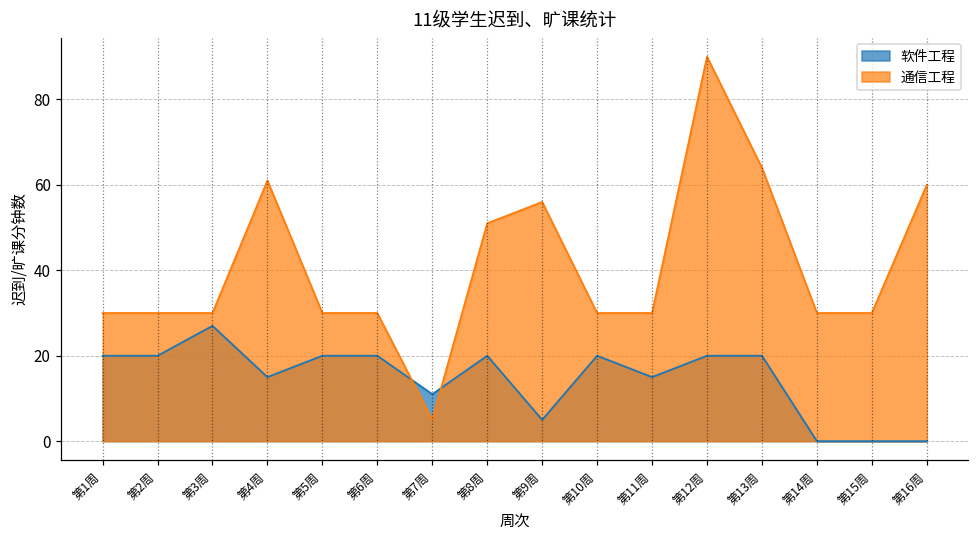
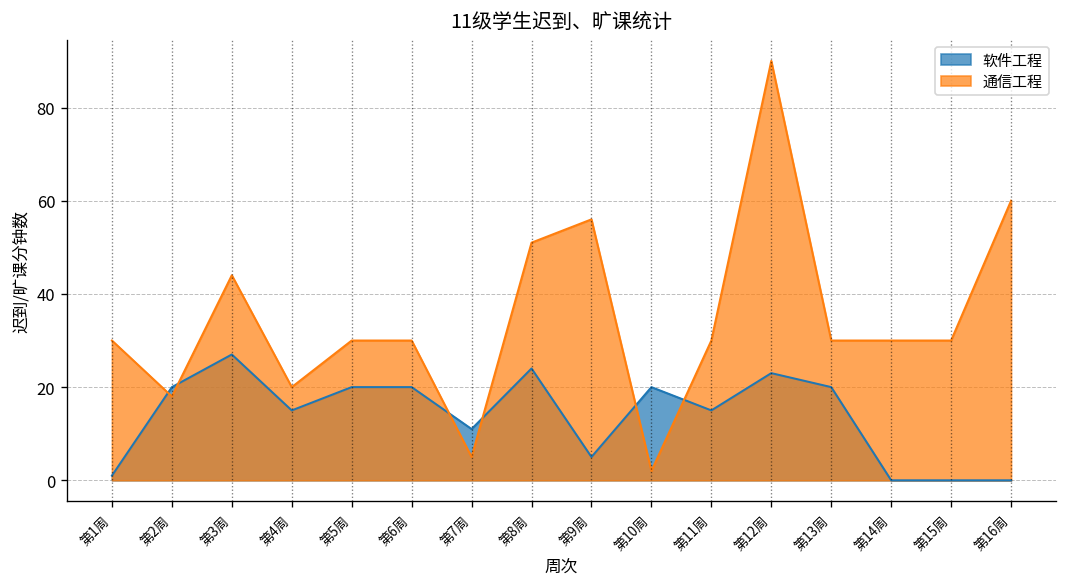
  {
    "软件工程": {
-     "第1周": 20,
+     "第1周": 1,
      "第2周": 20,
      "第3周": 27,
      "第4周": 15,
      "第5周": 20,
      "第6周": 20,
      "第7周": 11,
-     "第8周": 20,
+     "第8周": 24,
      "第9周": 5,
      "第10周": 20,
      "第11周": 15,
-     "第12周": 20,
+     "第12周": 23,
      "第13周": 20,
      "第14周": 0,
      "第15周": 0,
      "第16周": 0
    },
    "通信工程": {
      "第1周": 30,
-     "第2周": 30,
-     "第3周": 30,
-     "第4周": 61,
+     "第2周": 18,
+     "第3周": 44,
+     "第4周": 20,
      "第5周": 30,
      "第6周": 30,
      "第7周": 5,
      "第8周": 51,
      "第9周": 56,
-     "第10周": 30,
+     "第10周": 2,
      "第11周": 30,
      "第12周": 90,
-     "第13周": 64,
+     "第13周": 30,
      "第14周": 30,
      "第15周": 30,
      "第16周": 60
    }
  }
